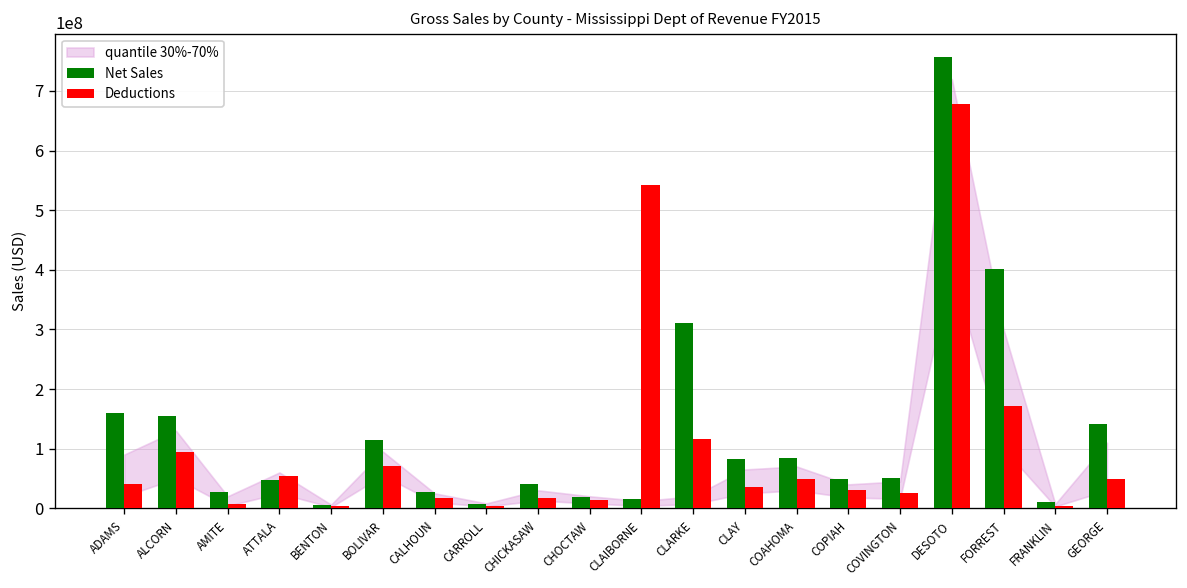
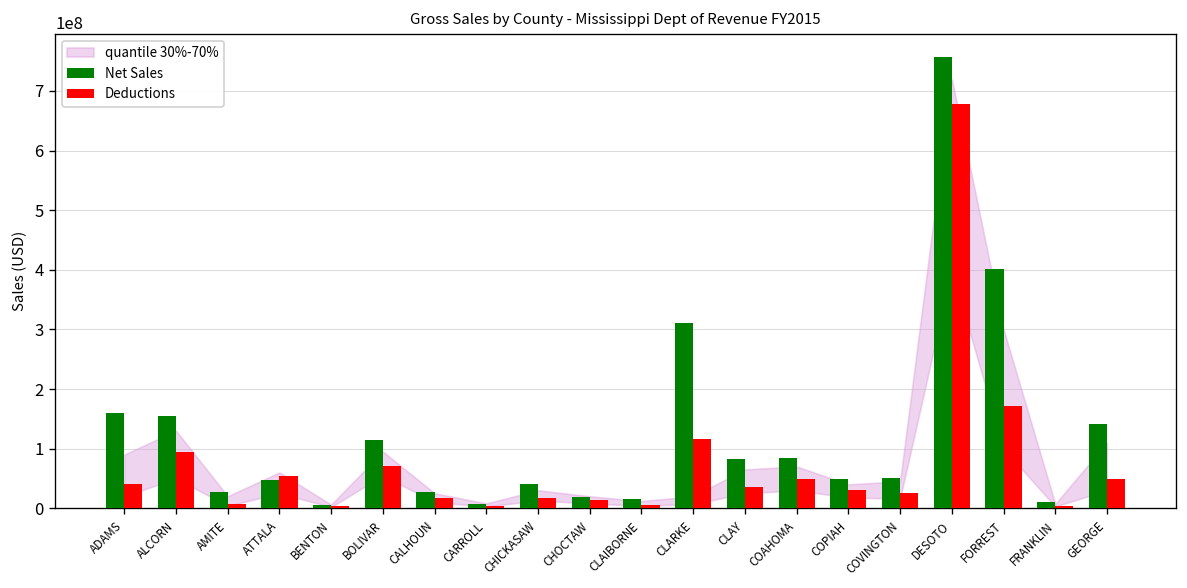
  {
    "Net Sales": {
      "ADAMS": 160000000,
      "ALCORN": 150000000,
      "AMITE": 30000000,
      "ATTALA": 50000000,
      "BENTON": 10000000,
      "BOLIVAR": 120000000,
      "CALHOUN": 30000000,
      "CARROLL": 10000000,
      "CHICKASAW": 40000000,
      "CHOCTAW": 20000000,
      "CLAIBORNE": 10000000,
      "CLARKE": 310000000,
      "CLAY": 80000000,
      "COAHOMA": 80000000,
      "COPIAH": 50000000,
      "COVINGTON": 50000000,
      "DESOTO": 760000000,
      "FORREST": 400000000,
      "FRANKLIN": 10000000,
      "GEORGE": 140000000
    },
    "Deductions": {
      "ADAMS": 40000000,
      "ALCORN": 90000000,
      "AMITE": 10000000,
      "ATTALA": 50000000,
      "BOLIVAR": 70000000,
      "CALHOUN": 20000000,
      "CHICKASAW": 20000000,
      "CHOCTAW": 10000000,
-     "CLAIBORNE": 540000000,
+     "CLAIBORNE": 10000000,
      "CLARKE": 120000000,
      "CLAY": 40000000,
      "COAHOMA": 50000000,
      "COPIAH": 30000000,
      "COVINGTON": 30000000,
      "DESOTO": 680000000,
      "FORREST": 170000000,
      "GEORGE": 50000000
    }
  }
